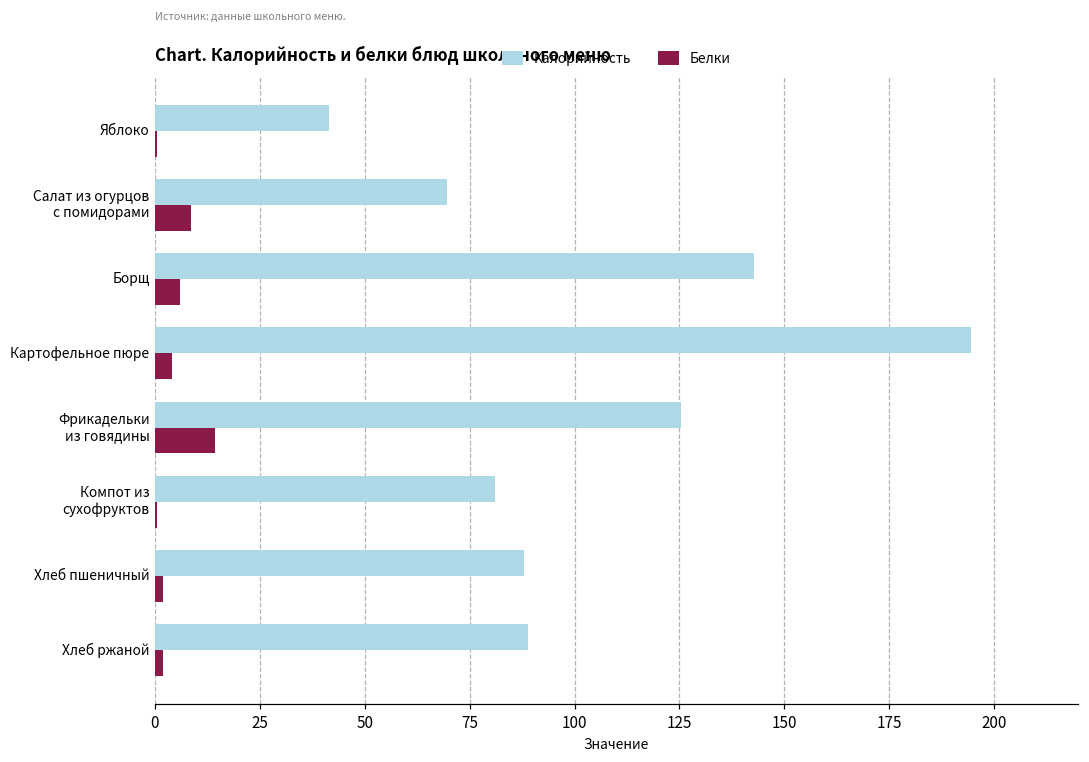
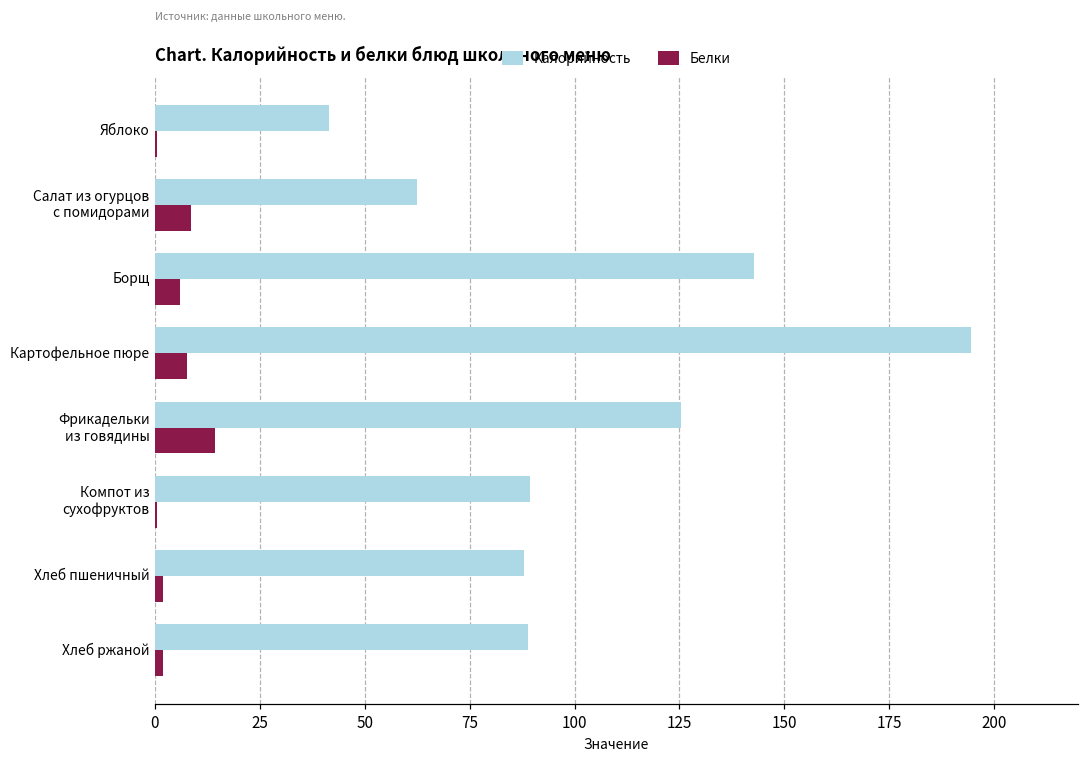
  {
    "Калорийность": {
      "Яблоко": 41,
-     "Салат из огурцов с помидорами": 70,
+     "Салат из огурцов с помидорами": 62,
      "Борщ": 143,
      "Картофельное пюре": 194,
      "Фрикадельки из говядины": 125,
-     "Компот из сухофруктов": 81,
+     "Компот из сухофруктов": 89,
      "Хлеб пшеничный": 88,
      "Хлеб ржаной": 89
    },
    "Белки": {
      "Салат из огурцов с помидорами": 9,
      "Борщ": 6,
-     "Картофельное пюре": 4,
+     "Картофельное пюре": 8,
      "Фрикадельки из говядины": 14,
      "Хлеб пшеничный": 2,
      "Хлеб ржаной": 2
    }
  }
